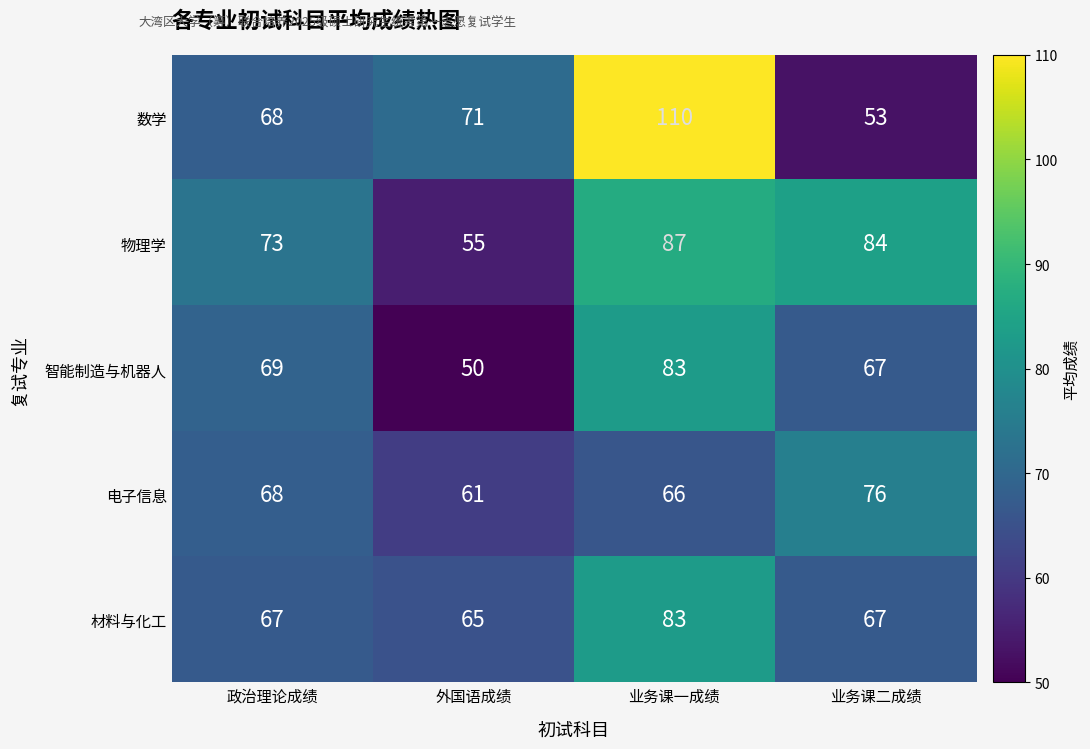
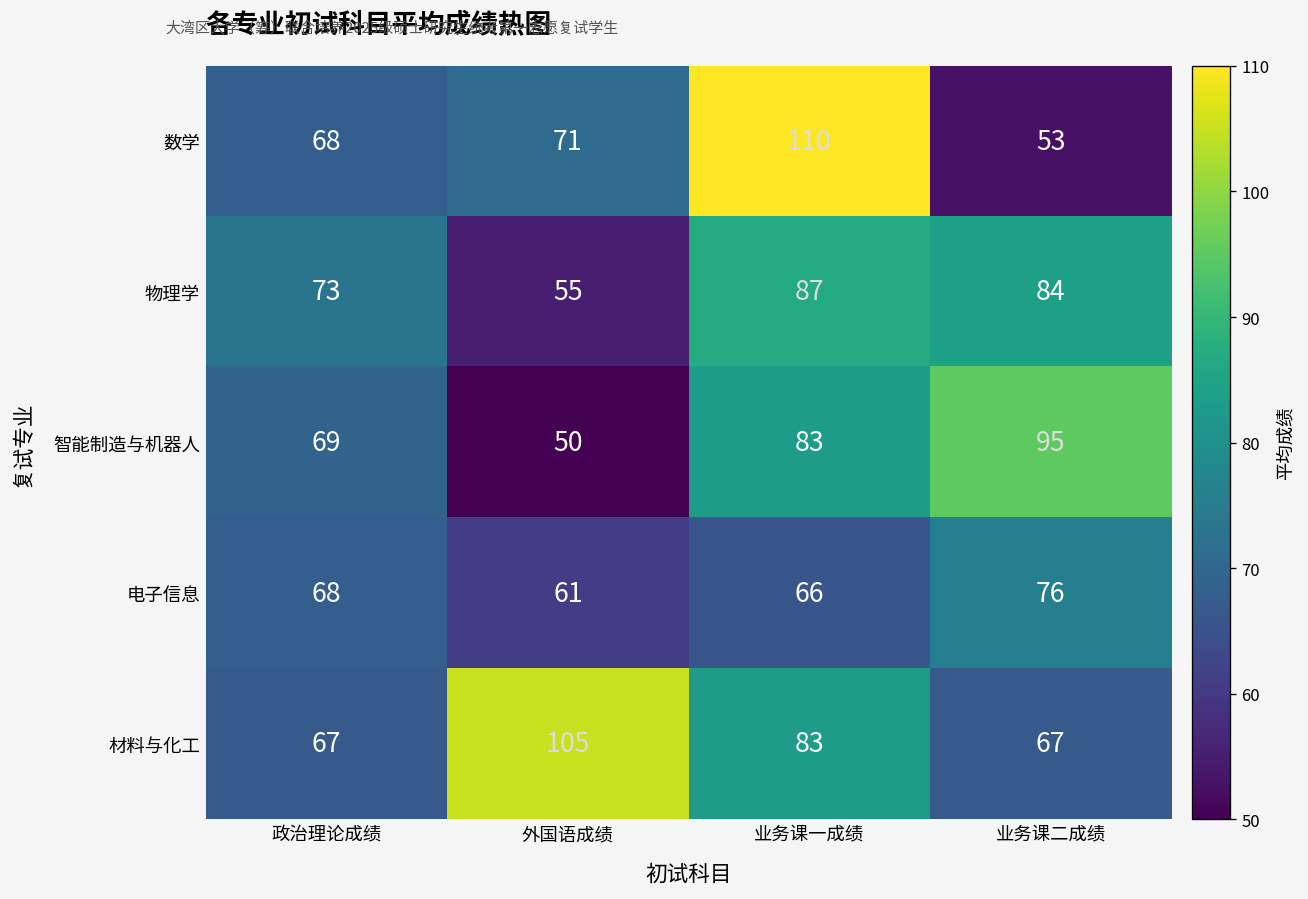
  {
    "数学": {
      "政治理论成绩": 68,
      "外国语成绩": 71,
      "业务课一成绩": 110,
      "业务课二成绩": 53
    },
    "物理学": {
      "政治理论成绩": 73,
      "外国语成绩": 55,
      "业务课一成绩": 87,
      "业务课二成绩": 84
    },
    "智能制造与机器人": {
      "政治理论成绩": 69,
      "外国语成绩": 50,
      "业务课一成绩": 83,
-     "业务课二成绩": 67
+     "业务课二成绩": 95
    },
    "电子信息": {
      "政治理论成绩": 68,
      "外国语成绩": 61,
      "业务课一成绩": 66,
      "业务课二成绩": 76
    },
    "材料与化工": {
      "政治理论成绩": 67,
-     "外国语成绩": 65,
+     "外国语成绩": 105,
      "业务课一成绩": 83,
      "业务课二成绩": 67
    }
  }
